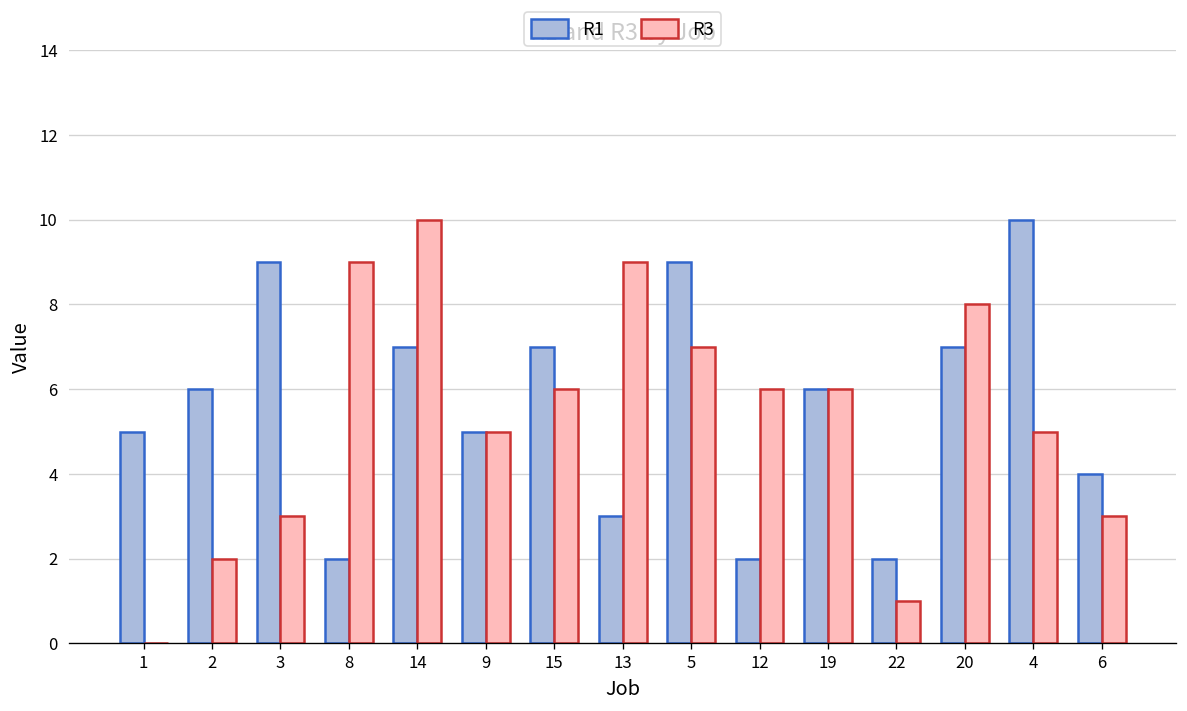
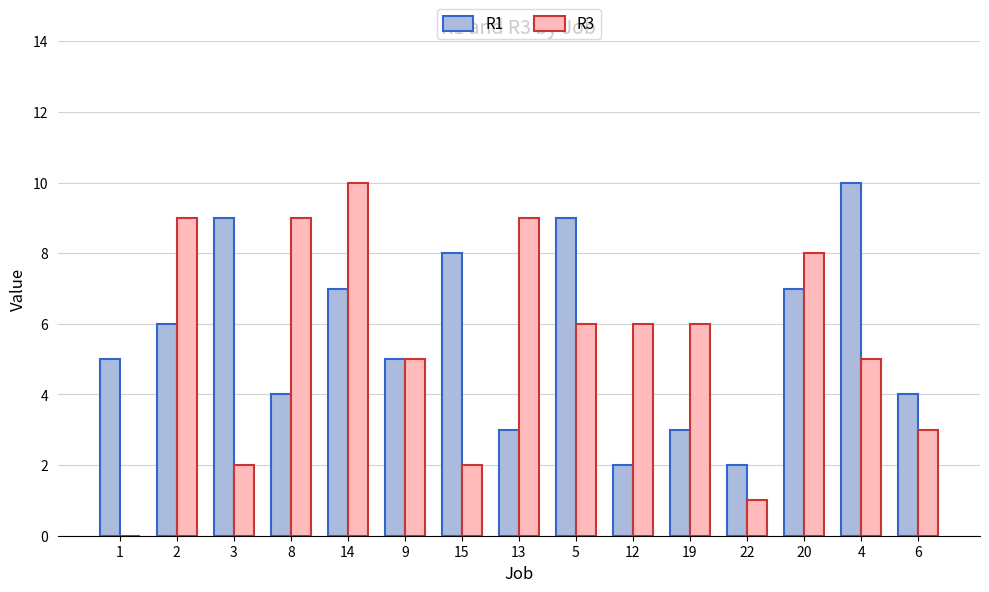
  {
    "R1": {
      "1": 5,
      "2": 6,
      "3": 9,
-     "8": 2,
+     "8": 4,
      "14": 7,
      "9": 5,
-     "15": 7,
+     "15": 8,
      "13": 3,
      "5": 9,
      "12": 2,
-     "19": 6,
+     "19": 3,
      "22": 2,
      "20": 7,
      "4": 10,
      "6": 4
    },
    "R3": {
      "1": 0,
-     "2": 2,
-     "3": 3,
+     "2": 9,
+     "3": 2,
      "8": 9,
      "14": 10,
      "9": 5,
-     "15": 6,
+     "15": 2,
      "13": 9,
-     "5": 7,
+     "5": 6,
      "12": 6,
      "19": 6,
      "22": 1,
      "20": 8,
      "4": 5,
      "6": 3
    }
  }
